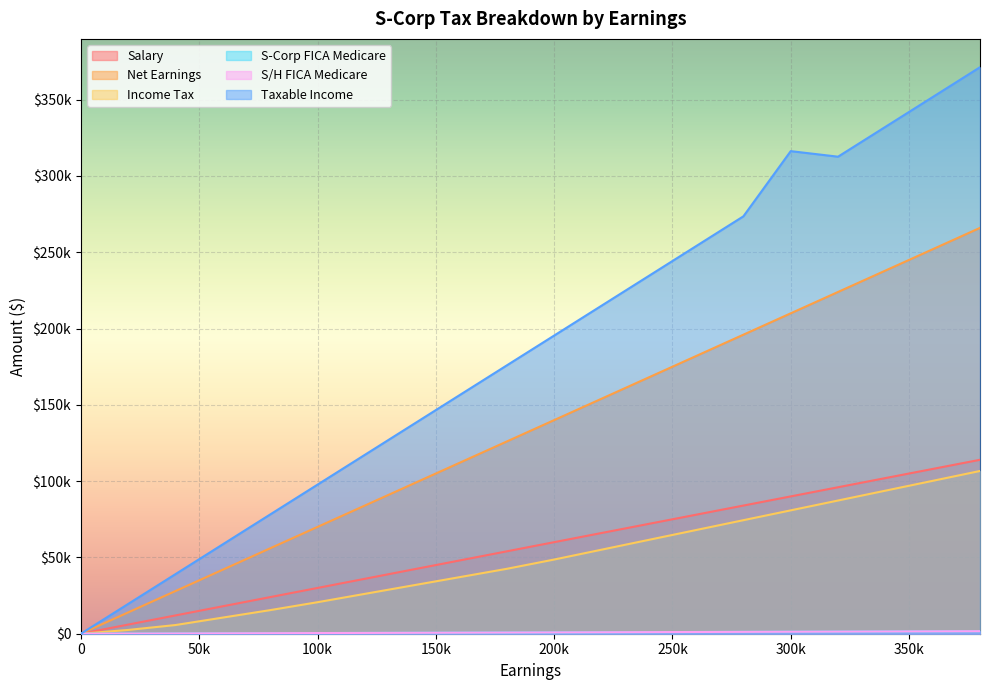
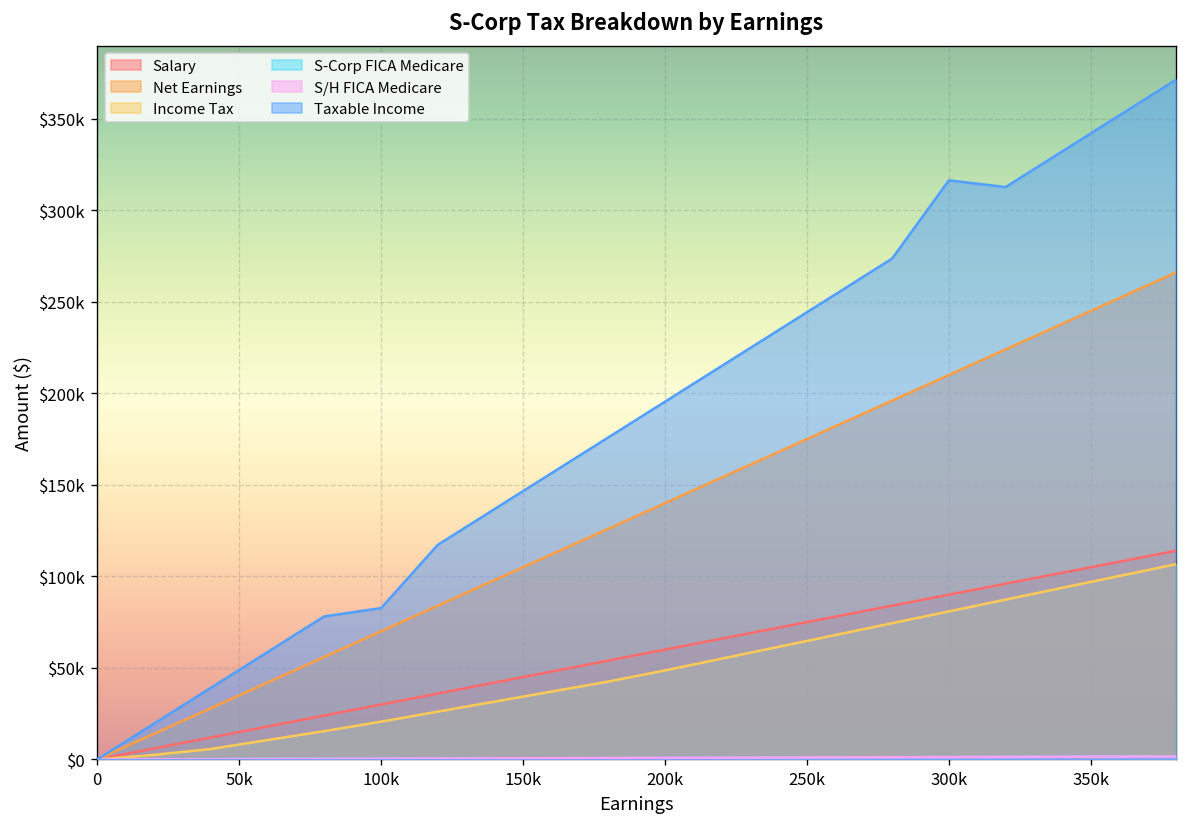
  {
    "S/H FICA Medicare": {
      "100k": "$0",
      "200k": "$1000",
      "300k": "$1000"
    },
    "Taxable Income": {
-     "100k": "$98000",
+     "100k": "$83000",
      "200k": "$195000",
      "300k": "$316000"
    }
  }
